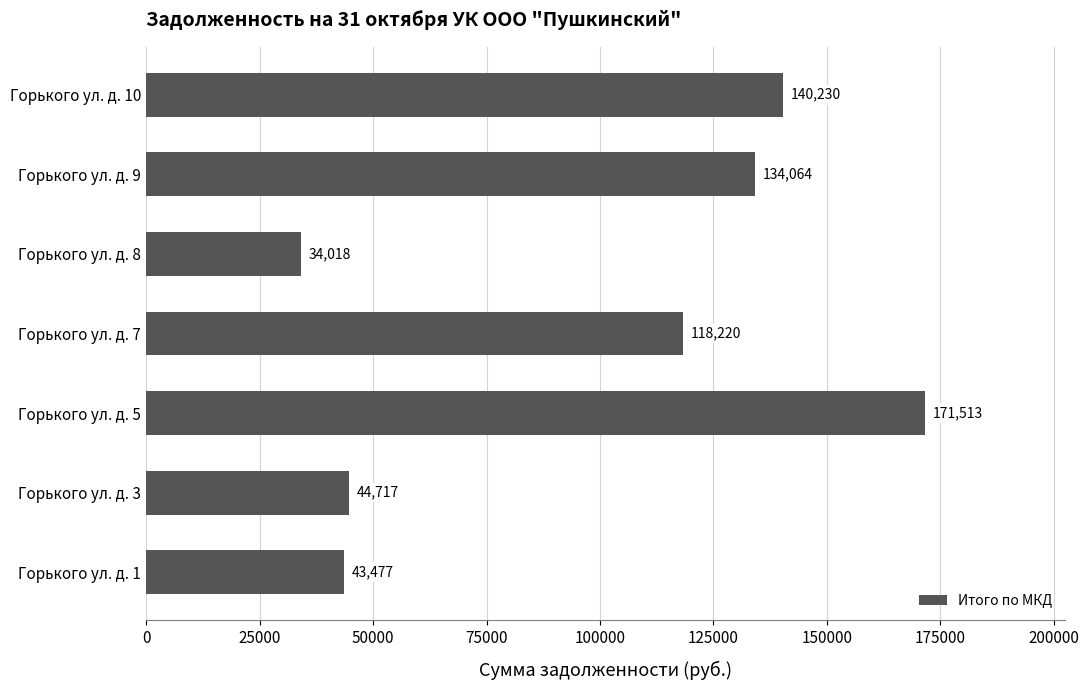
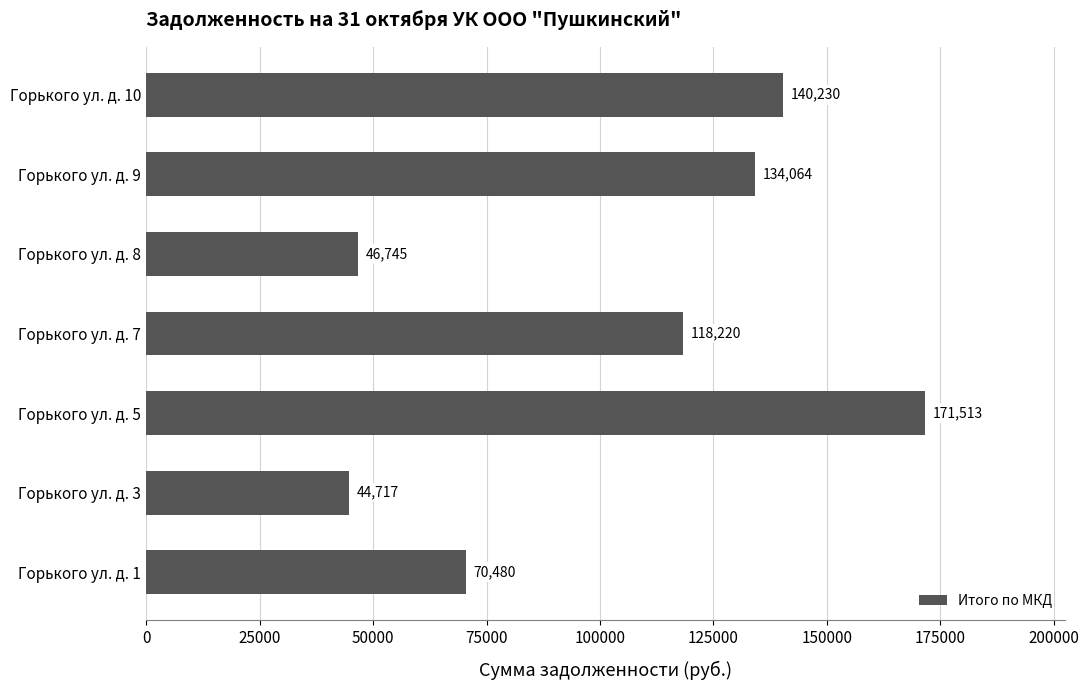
  {
-   "Горького ул. д. 8": "34,018",
-   "Горького ул. д. 1": "43,477"
+   "Горького ул. д. 8": "46,745",
+   "Горького ул. д. 1": "70,480"
  }
